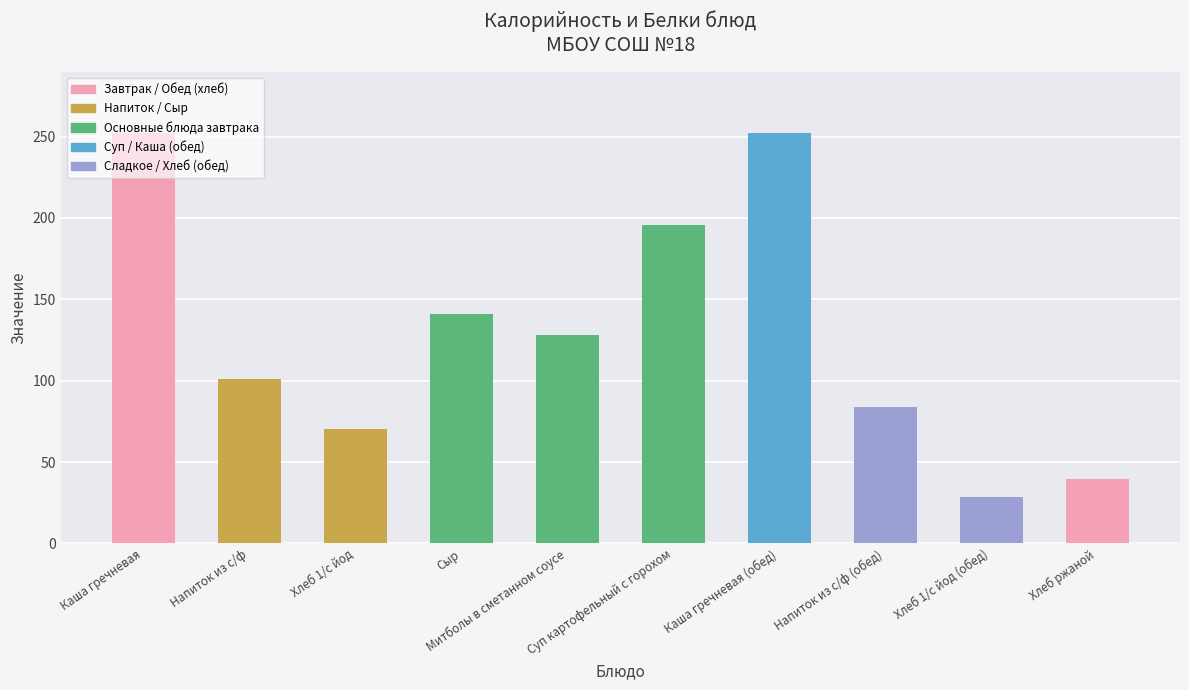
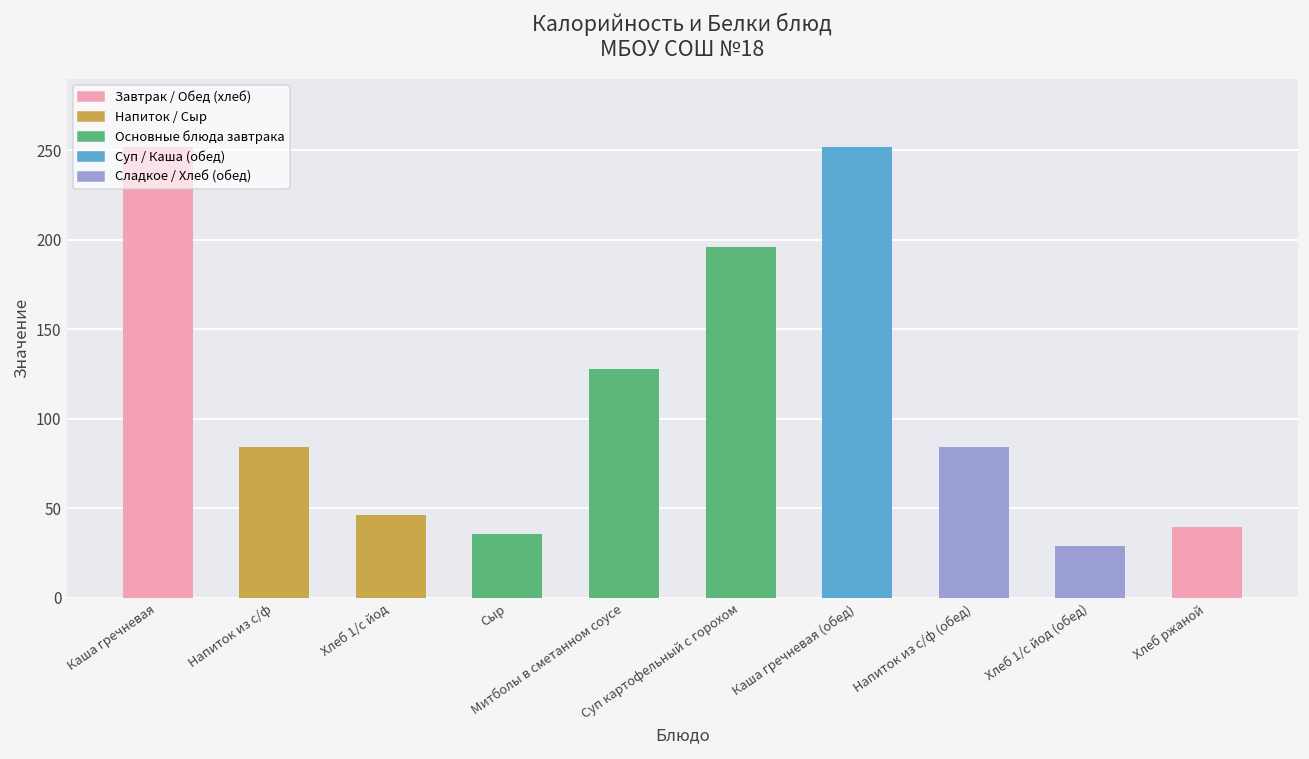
  {
-   "Напиток из с/ф": 101,
-   "Хлеб 1/с йод": 70,
-   "Сыр": 141,
+   "Напиток из с/ф": 84,
+   "Хлеб 1/с йод": 46,
+   "Сыр": 36,
    "Митболы в сметанном соусе": 128,
    "Суп картофельный с горохом": 196,
    "Каша гречневая (обед)": 252,
    "Напиток из с/ф (обед)": 84,
    "Хлеб 1/с йод (обед)": 29,
    "Хлеб ржаной": 40
  }
